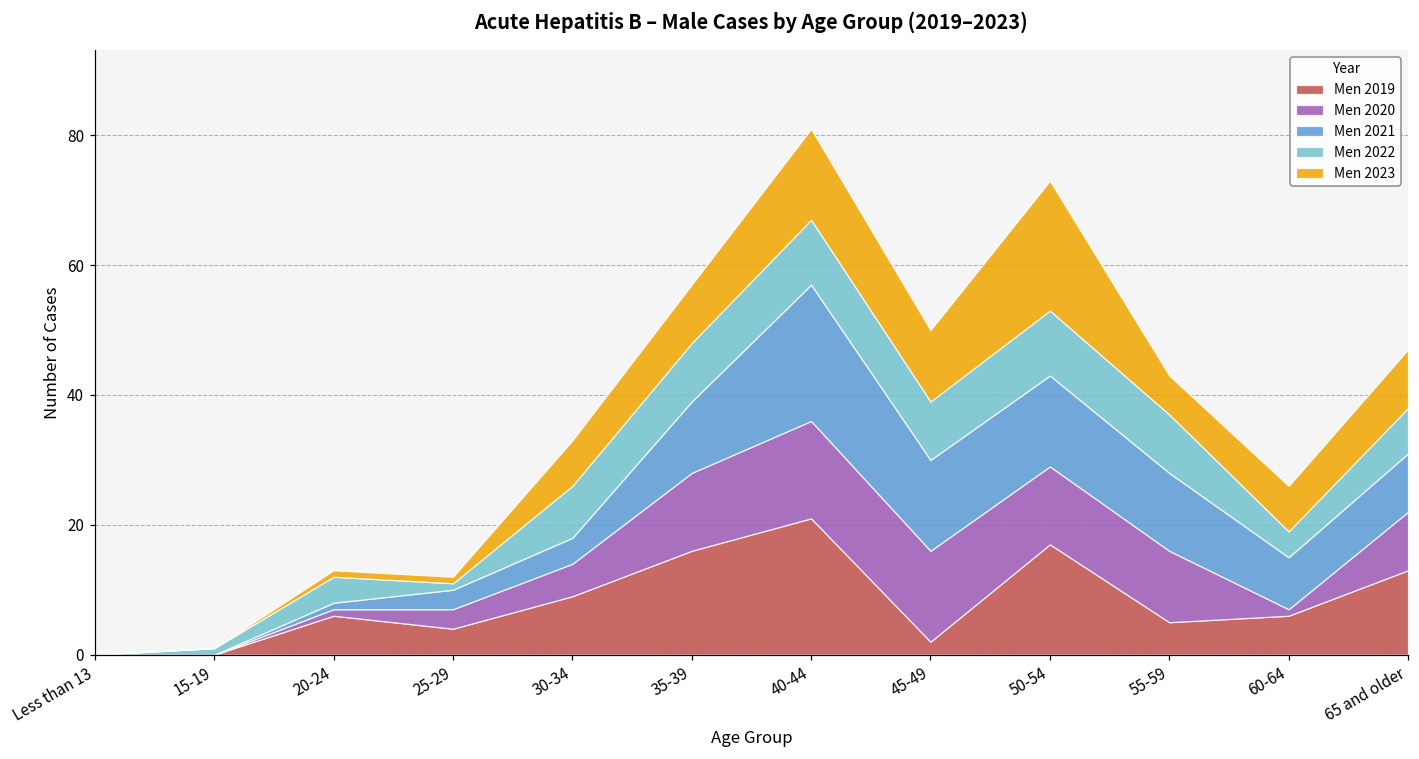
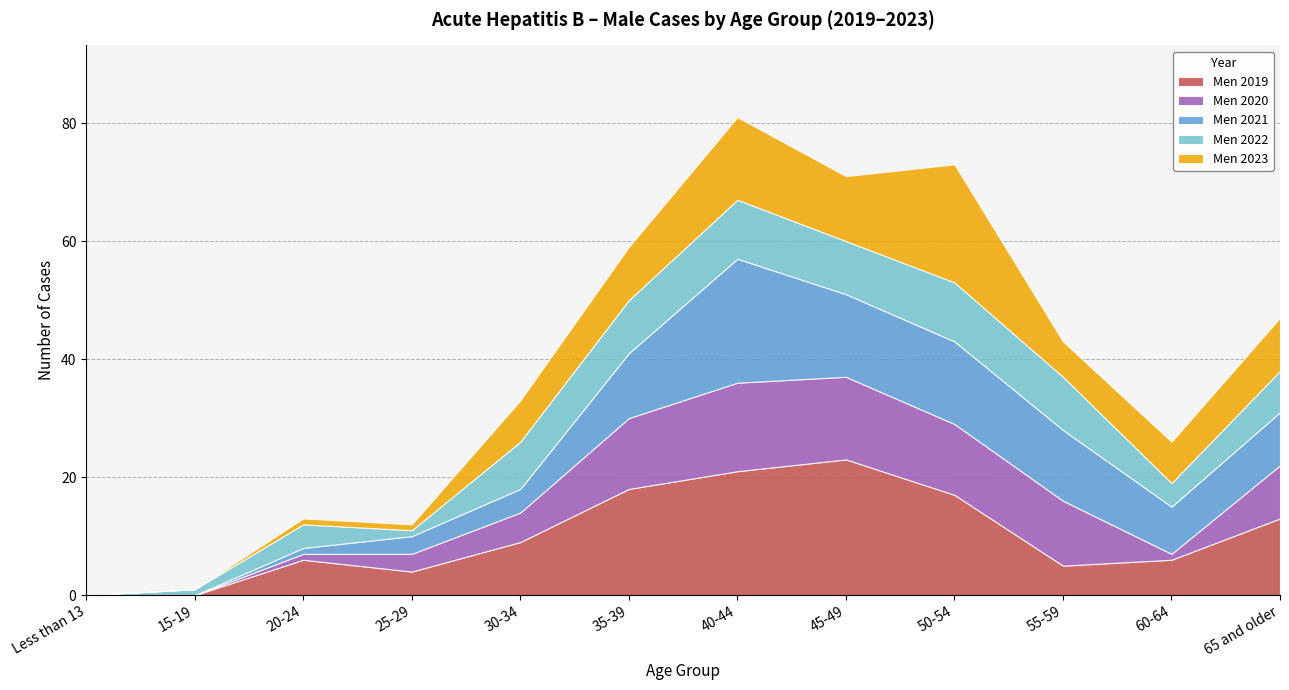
  {
    "Men 2019": {
      "20-24": 6,
      "25-29": 4,
      "30-34": 9,
-     "35-39": 16,
+     "35-39": 18,
      "40-44": 21,
-     "45-49": 2,
+     "45-49": 23,
      "50-54": 17,
      "55-59": 5,
      "60-64": 6,
      "65 and older": 13
    },
    "Men 2020": {
      "20-24": 1,
      "25-29": 3,
      "30-34": 5,
      "35-39": 12,
      "40-44": 15,
      "45-49": 14,
      "50-54": 12,
      "55-59": 11,
      "60-64": 1,
      "65 and older": 9
    },
    "Men 2023": {
      "20-24": 1,
      "25-29": 1,
      "30-34": 7,
      "35-39": 9,
      "40-44": 14,
      "45-49": 11,
      "50-54": 20,
      "55-59": 6,
      "60-64": 7,
      "65 and older": 9
    }
  }
